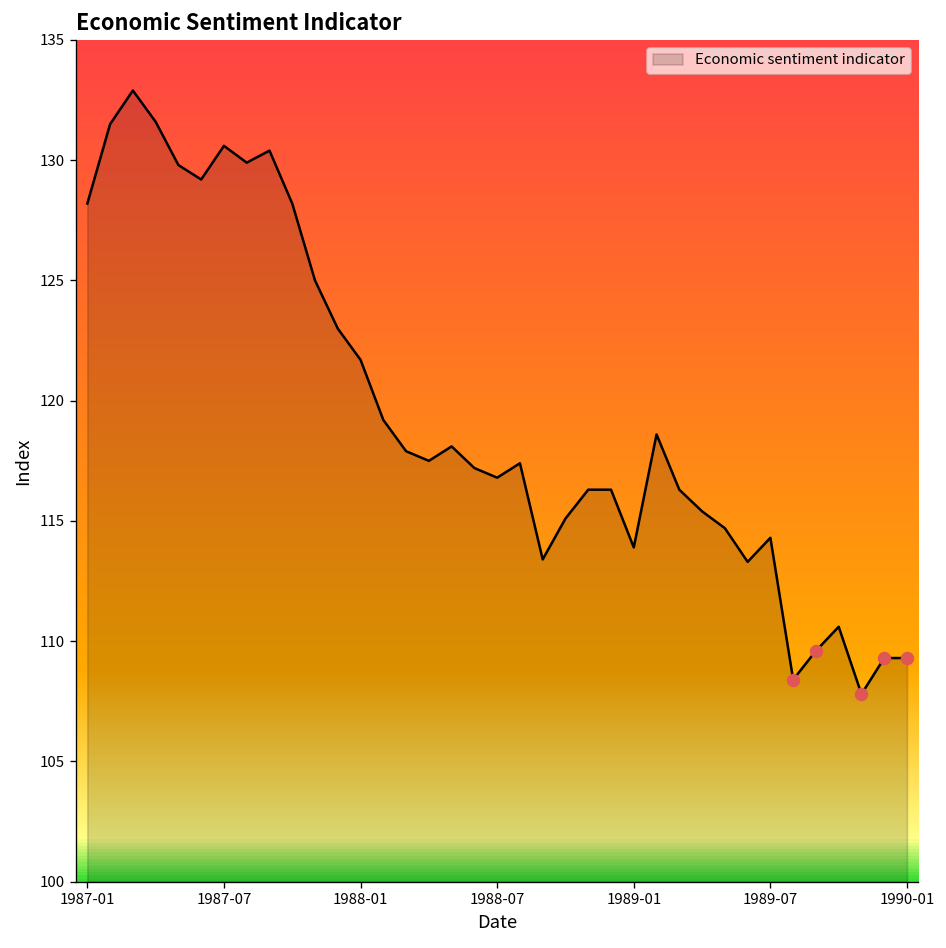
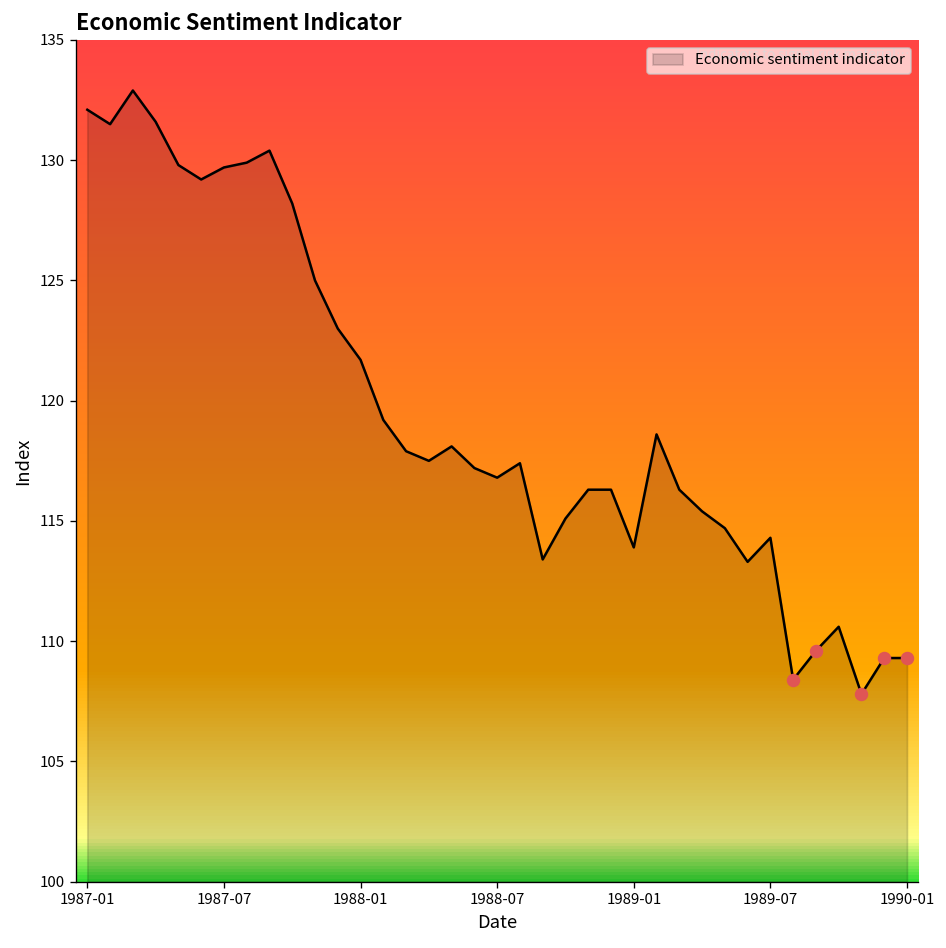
  {
    "Economic sentiment indicator": {
-     "1987-01": 128.2,
-     "1987-07": 130.6,
+     "1987-01": 132.1,
+     "1987-07": 129.7,
      "1988-01": 121.7,
      "1988-07": 116.8,
      "1989-01": 113.9,
      "1989-07": 114.3
    }
  }
